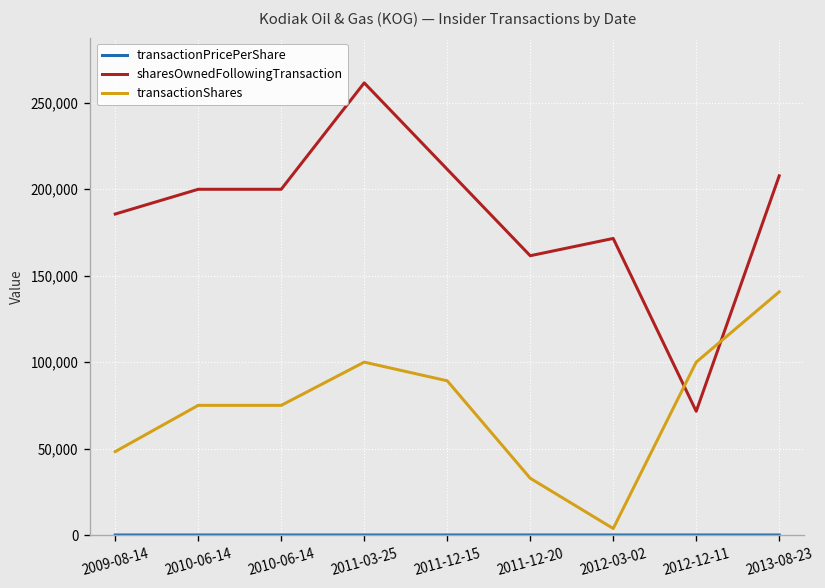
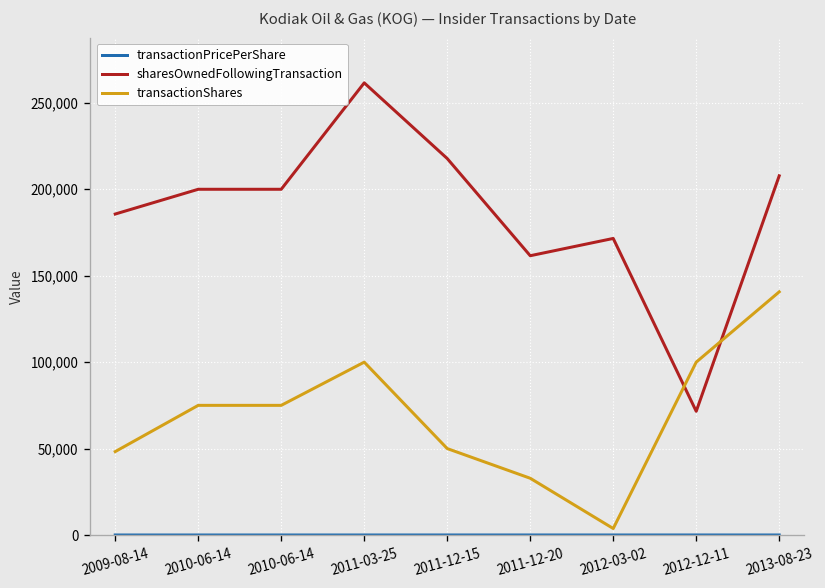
  {
    "transactionPricePerShare": {
      "2009-08-14": "0",
      "2011-03-25": "0",
      "2011-12-15": "0",
      "2011-12-20": "0",
      "2012-03-02": "0",
      "2012-12-11": "0",
      "2013-08-23": "0"
    },
    "sharesOwnedFollowingTransaction": {
      "2009-08-14": "186,000",
      "2011-03-25": "262,000",
-     "2011-12-15": "212,000",
+     "2011-12-15": "218,000",
      "2011-12-20": "162,000",
      "2012-03-02": "172,000",
      "2012-12-11": "72,000",
      "2013-08-23": "208,000"
    },
    "transactionShares": {
      "2009-08-14": "48,000",
      "2011-03-25": "100,000",
-     "2011-12-15": "89,000",
+     "2011-12-15": "50,000",
      "2011-12-20": "33,000",
      "2012-03-02": "4,000",
      "2012-12-11": "100,000",
      "2013-08-23": "141,000"
    }
  }
